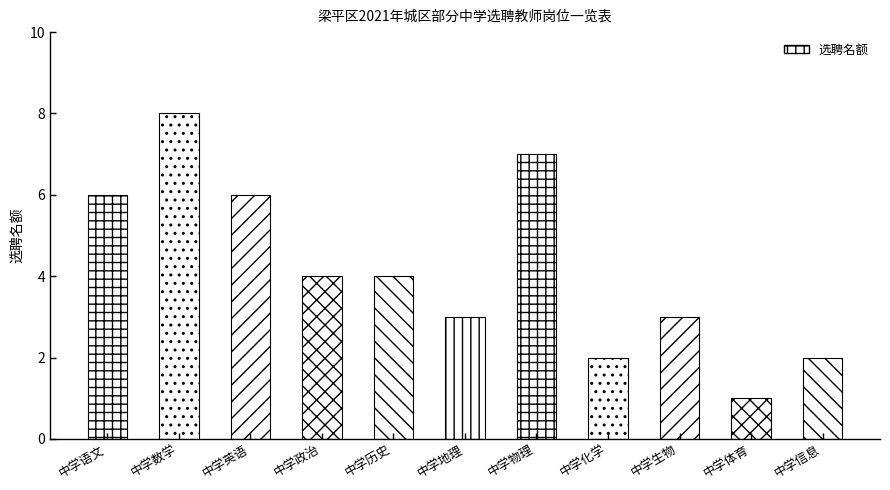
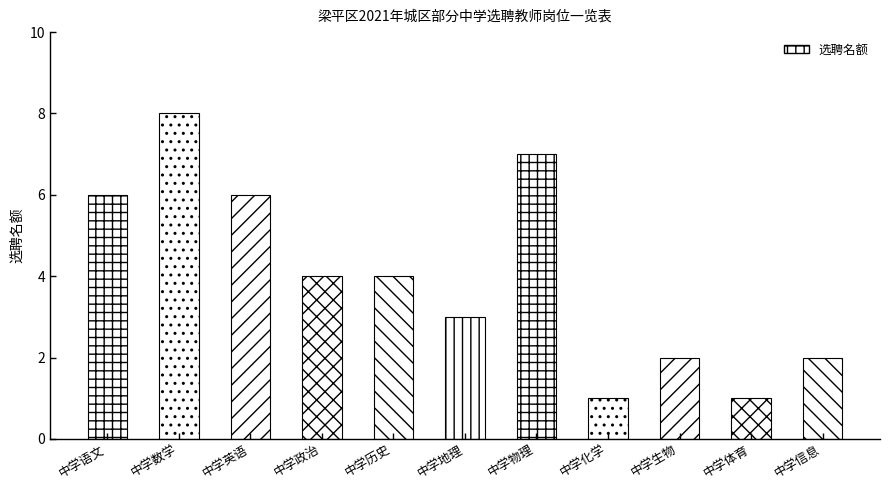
  {
    "中学语文": 6,
    "中学数学": 8,
    "中学英语": 6,
    "中学政治": 4,
    "中学历史": 4,
    "中学地理": 3,
    "中学物理": 7,
-   "中学化学": 2,
-   "中学生物": 3,
+   "中学化学": 1,
+   "中学生物": 2,
    "中学体育": 1,
    "中学信息": 2
  }
